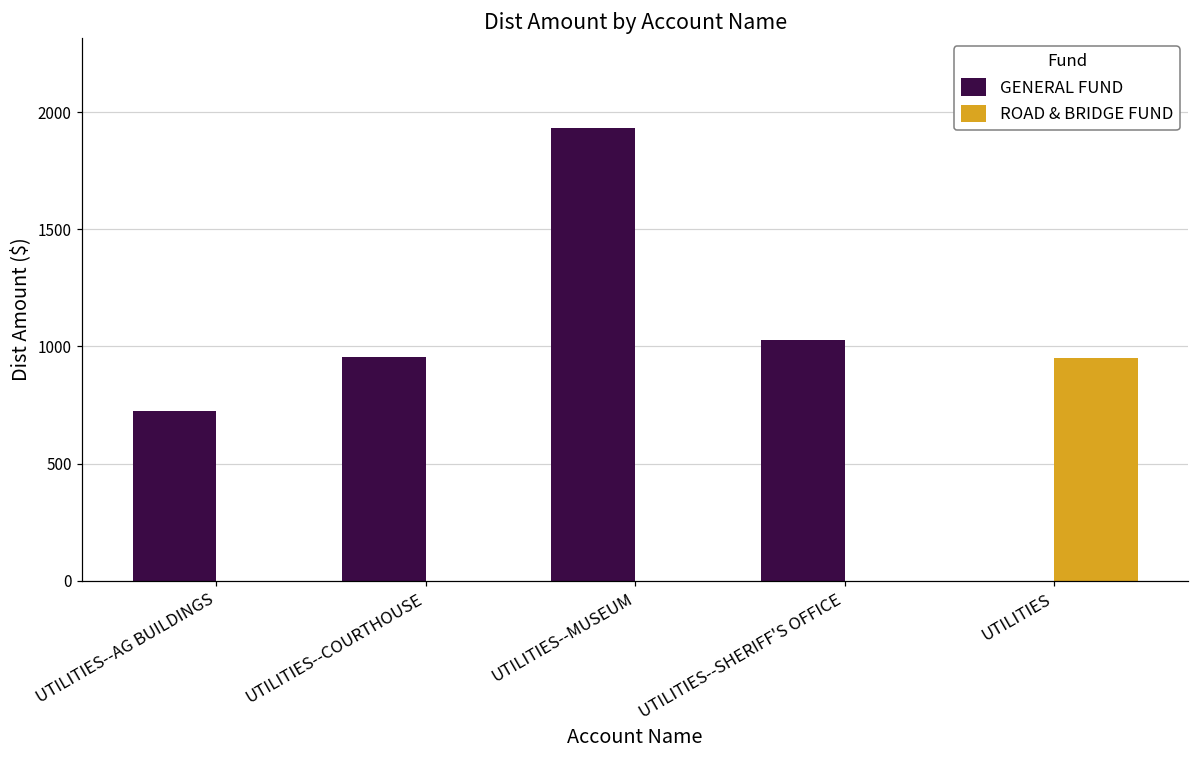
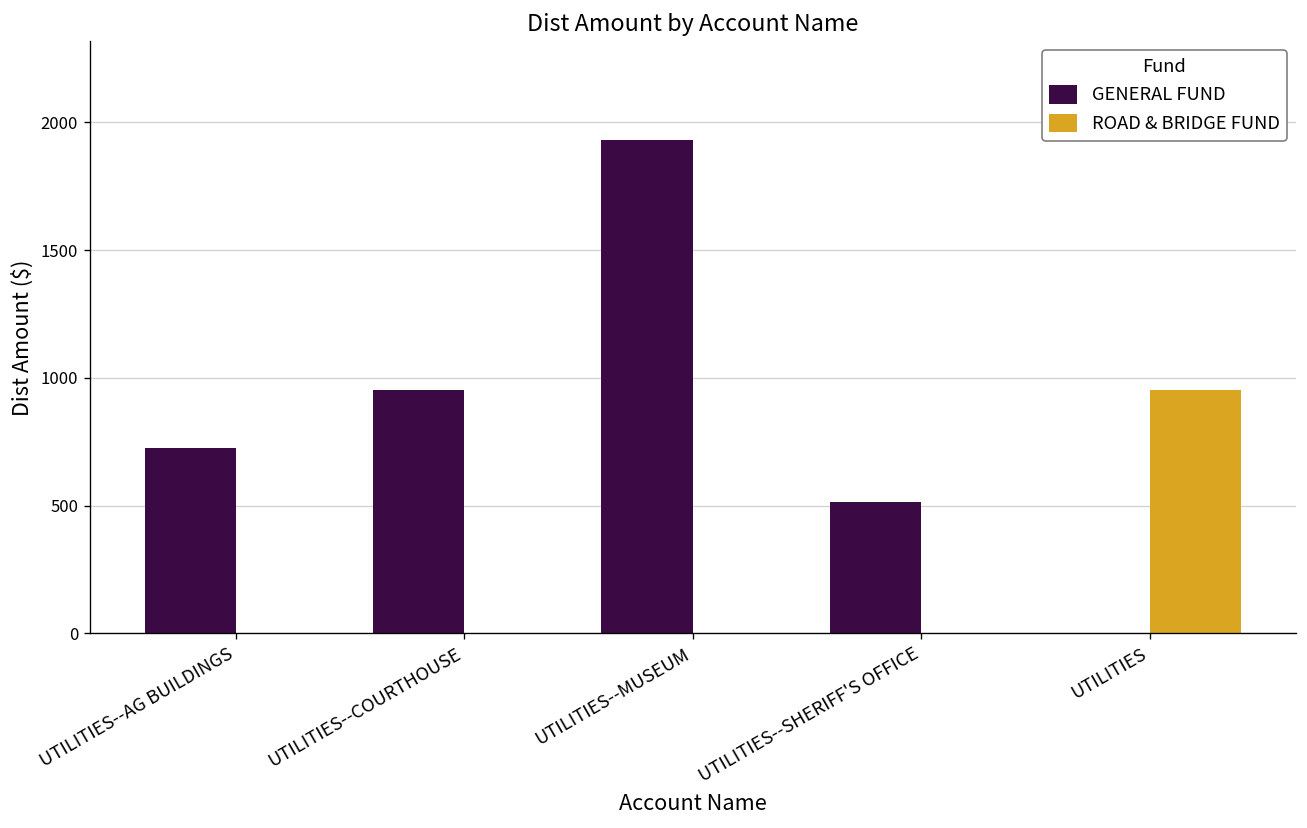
  {
    "GENERAL FUND": {
      "UTILITIES--AG BUILDINGS": 720,
      "UTILITIES--COURTHOUSE": 950,
      "UTILITIES--MUSEUM": 1930,
-     "UTILITIES--SHERIFF'S OFFICE": 1030,
+     "UTILITIES--SHERIFF'S OFFICE": 510,
      "UTILITIES": 0
    },
    "ROAD & BRIDGE FUND": {
      "UTILITIES--AG BUILDINGS": 0,
      "UTILITIES--COURTHOUSE": 0,
      "UTILITIES--MUSEUM": 0,
      "UTILITIES--SHERIFF'S OFFICE": 0,
      "UTILITIES": 950
    }
  }
